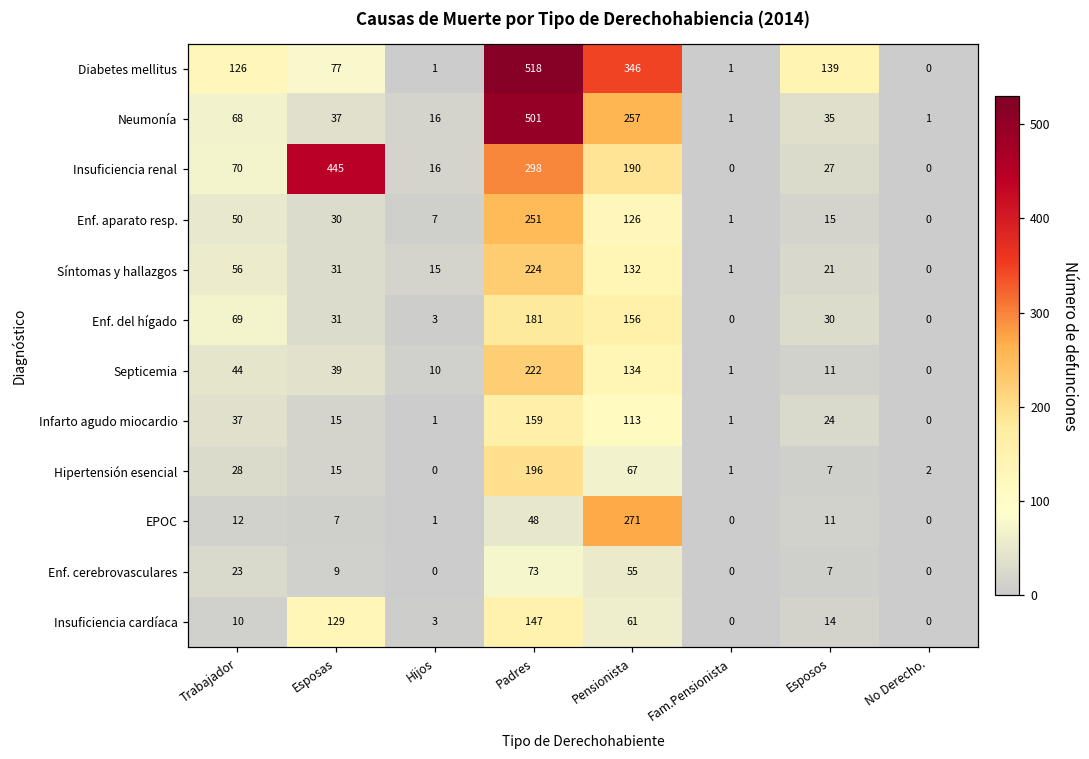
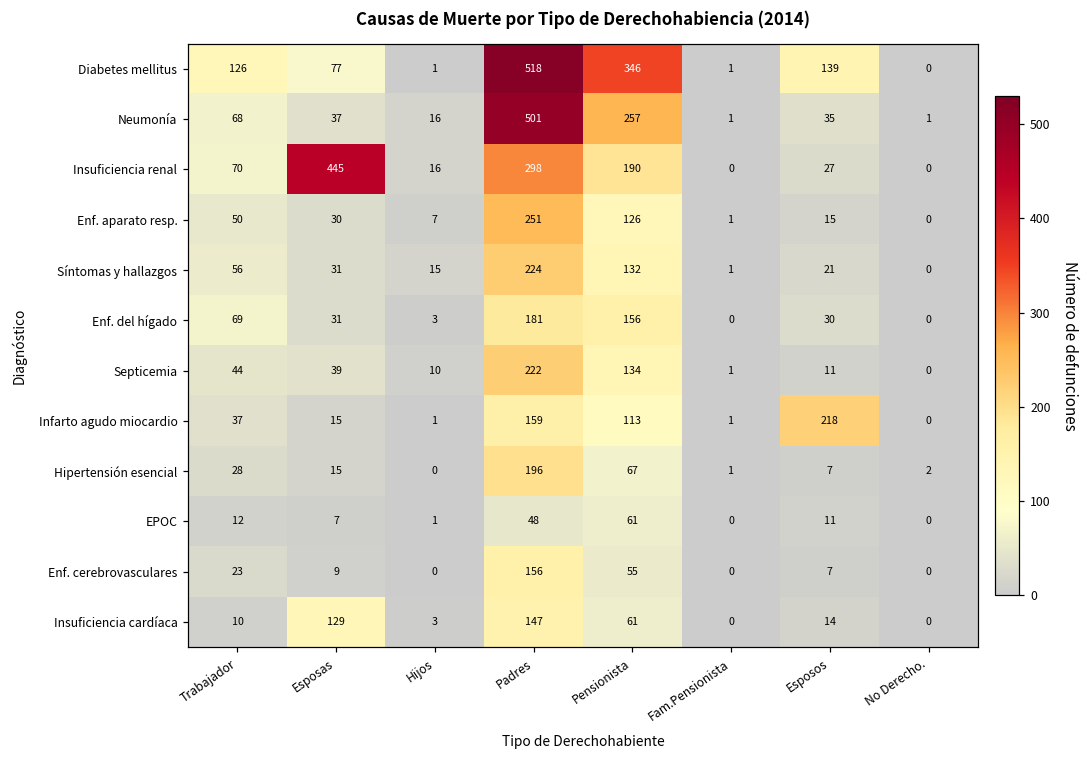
  {
    "Diabetes mellitus": {
      "Trabajador": 126,
      "Esposas": 77,
      "Hijos": 1,
      "Padres": 518,
      "Pensionista": 346,
      "Fam.Pensionista": 1,
      "Esposos": 139,
      "No Derecho.": 0
    },
    "Neumonía": {
      "Trabajador": 68,
      "Esposas": 37,
      "Hijos": 16,
      "Padres": 501,
      "Pensionista": 257,
      "Fam.Pensionista": 1,
      "Esposos": 35,
      "No Derecho.": 1
    },
    "Insuficiencia renal": {
      "Trabajador": 70,
      "Esposas": 445,
      "Hijos": 16,
      "Padres": 298,
      "Pensionista": 190,
      "Fam.Pensionista": 0,
      "Esposos": 27,
      "No Derecho.": 0
    },
    "Enf. aparato resp.": {
      "Trabajador": 50,
      "Esposas": 30,
      "Hijos": 7,
      "Padres": 251,
      "Pensionista": 126,
      "Fam.Pensionista": 1,
      "Esposos": 15,
      "No Derecho.": 0
    },
    "Síntomas y hallazgos": {
      "Trabajador": 56,
      "Esposas": 31,
      "Hijos": 15,
      "Padres": 224,
      "Pensionista": 132,
      "Fam.Pensionista": 1,
      "Esposos": 21,
      "No Derecho.": 0
    },
    "Enf. del hígado": {
      "Trabajador": 69,
      "Esposas": 31,
      "Hijos": 3,
      "Padres": 181,
      "Pensionista": 156,
      "Fam.Pensionista": 0,
      "Esposos": 30,
      "No Derecho.": 0
    },
    "Septicemia": {
      "Trabajador": 44,
      "Esposas": 39,
      "Hijos": 10,
      "Padres": 222,
      "Pensionista": 134,
      "Fam.Pensionista": 1,
      "Esposos": 11,
      "No Derecho.": 0
    },
    "Infarto agudo miocardio": {
      "Trabajador": 37,
      "Esposas": 15,
      "Hijos": 1,
      "Padres": 159,
      "Pensionista": 113,
      "Fam.Pensionista": 1,
-     "Esposos": 24,
+     "Esposos": 218,
      "No Derecho.": 0
    },
    "Hipertensión esencial": {
      "Trabajador": 28,
      "Esposas": 15,
      "Hijos": 0,
      "Padres": 196,
      "Pensionista": 67,
      "Fam.Pensionista": 1,
      "Esposos": 7,
      "No Derecho.": 2
    },
    "EPOC": {
      "Trabajador": 12,
      "Esposas": 7,
      "Hijos": 1,
      "Padres": 48,
-     "Pensionista": 271,
+     "Pensionista": 61,
      "Fam.Pensionista": 0,
      "Esposos": 11,
      "No Derecho.": 0
    },
    "Enf. cerebrovasculares": {
      "Trabajador": 23,
      "Esposas": 9,
      "Hijos": 0,
-     "Padres": 73,
+     "Padres": 156,
      "Pensionista": 55,
      "Fam.Pensionista": 0,
      "Esposos": 7,
      "No Derecho.": 0
    },
    "Insuficiencia cardíaca": {
      "Trabajador": 10,
      "Esposas": 129,
      "Hijos": 3,
      "Padres": 147,
      "Pensionista": 61,
      "Fam.Pensionista": 0,
      "Esposos": 14,
      "No Derecho.": 0
    }
  }
